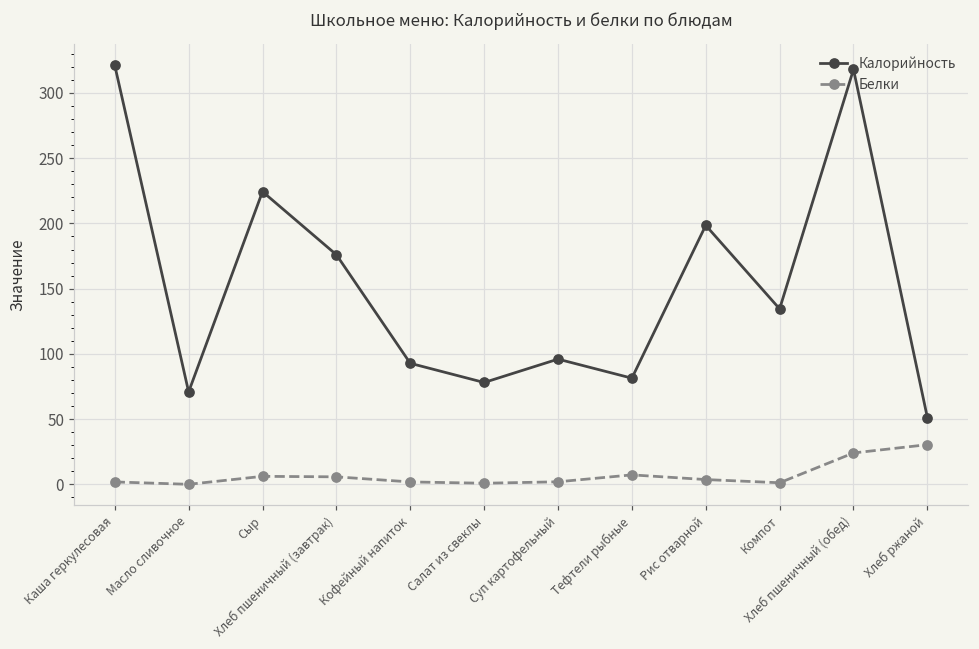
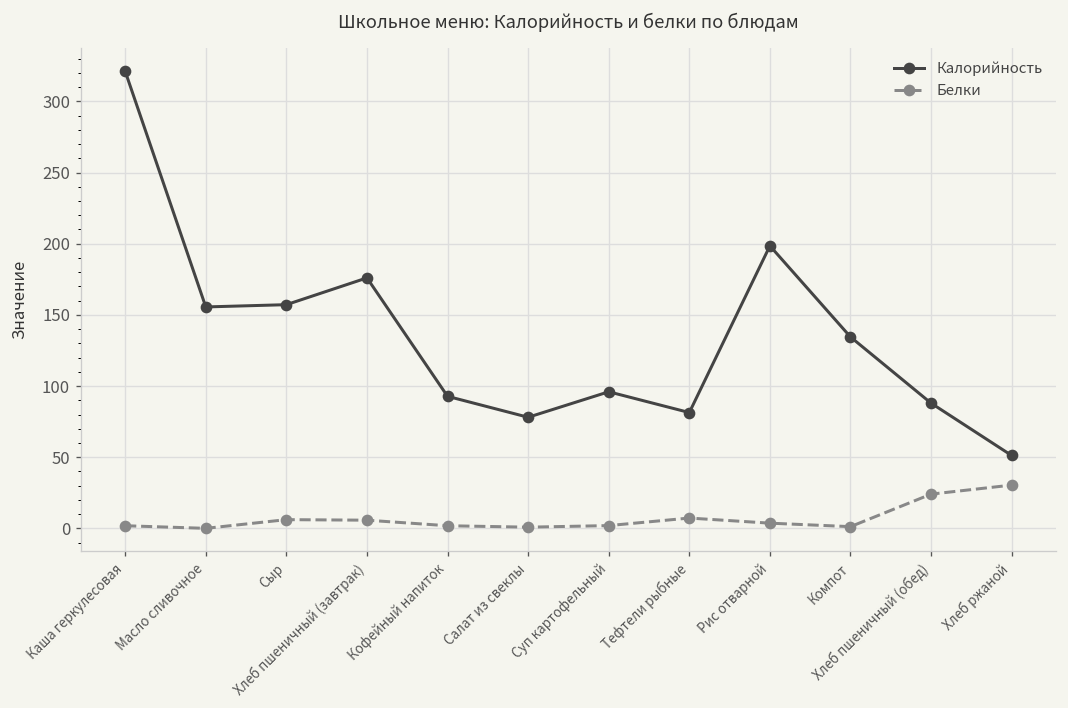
  {
    "Калорийность": {
      "Каша геркулесовая": 321,
-     "Масло сливочное": 71,
-     "Сыр": 224,
+     "Масло сливочное": 156,
+     "Сыр": 157,
      "Хлеб пшеничный (завтрак)": 176,
      "Кофейный напиток": 93,
      "Салат из свеклы": 78,
      "Суп картофельный": 96,
      "Тефтели рыбные": 81,
      "Рис отварной": 199,
      "Компот": 135,
-     "Хлеб пшеничный (обед)": 318,
+     "Хлеб пшеничный (обед)": 88,
      "Хлеб ржаной": 51
    },
    "Белки": {
      "Каша геркулесовая": 2,
      "Масло сливочное": 0,
      "Сыр": 6,
      "Хлеб пшеничный (завтрак)": 6,
      "Кофейный напиток": 2,
      "Салат из свеклы": 1,
      "Суп картофельный": 2,
      "Тефтели рыбные": 7,
      "Рис отварной": 4,
      "Компот": 1,
      "Хлеб пшеничный (обед)": 24,
      "Хлеб ржаной": 30
    }
  }
